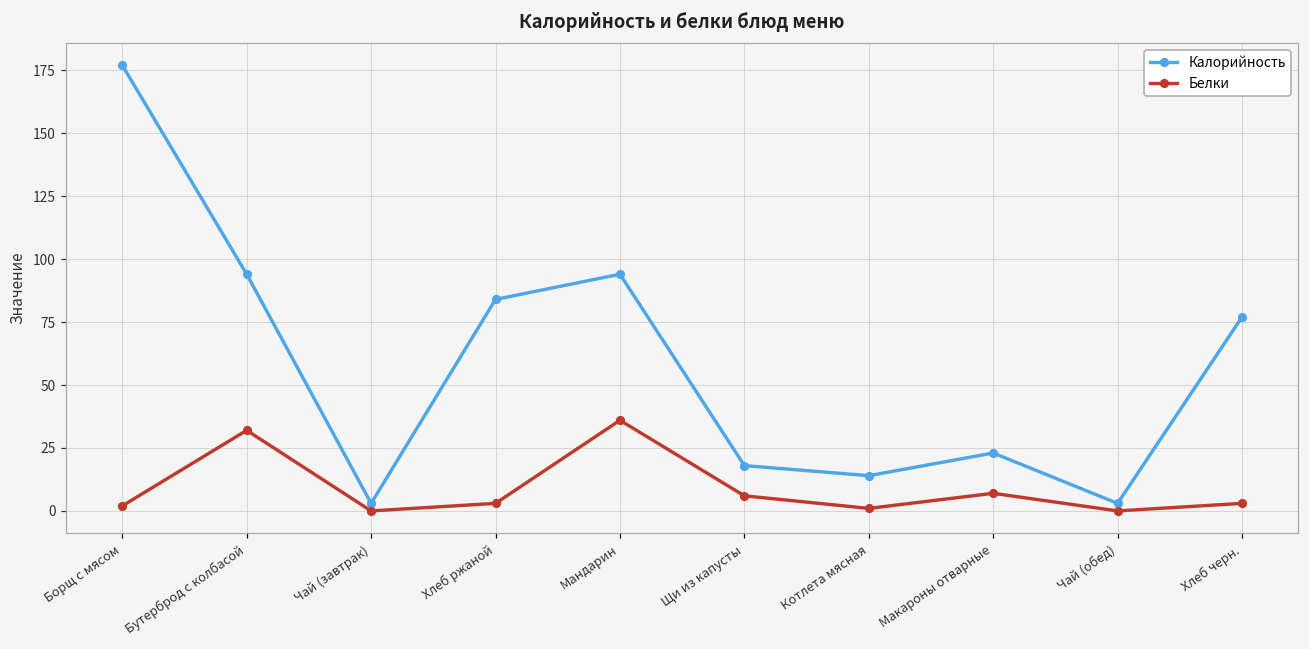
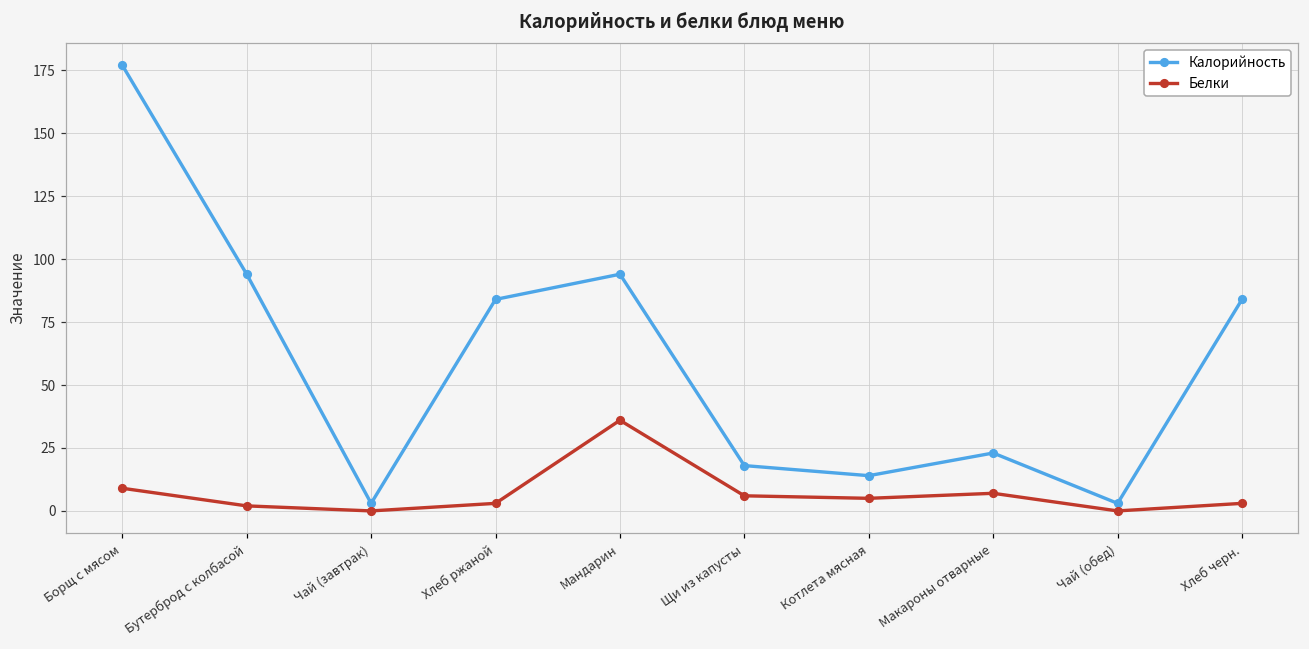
  {
    "Калорийность": {
      "Борщ с мясом": 177,
      "Бутерброд с колбасой": 94,
      "Чай (завтрак)": 3,
      "Хлеб ржаной": 84,
      "Мандарин": 94,
      "Щи из капусты": 18,
      "Котлета мясная": 14,
      "Макароны отварные": 23,
      "Чай (обед)": 3,
-     "Хлеб черн.": 77
+     "Хлеб черн.": 84
    },
    "Белки": {
-     "Борщ с мясом": 2,
-     "Бутерброд с колбасой": 32,
+     "Борщ с мясом": 9,
+     "Бутерброд с колбасой": 2,
      "Чай (завтрак)": 0,
      "Хлеб ржаной": 3,
      "Мандарин": 36,
      "Щи из капусты": 6,
-     "Котлета мясная": 1,
+     "Котлета мясная": 5,
      "Макароны отварные": 7,
      "Чай (обед)": 0,
      "Хлеб черн.": 3
    }
  }
